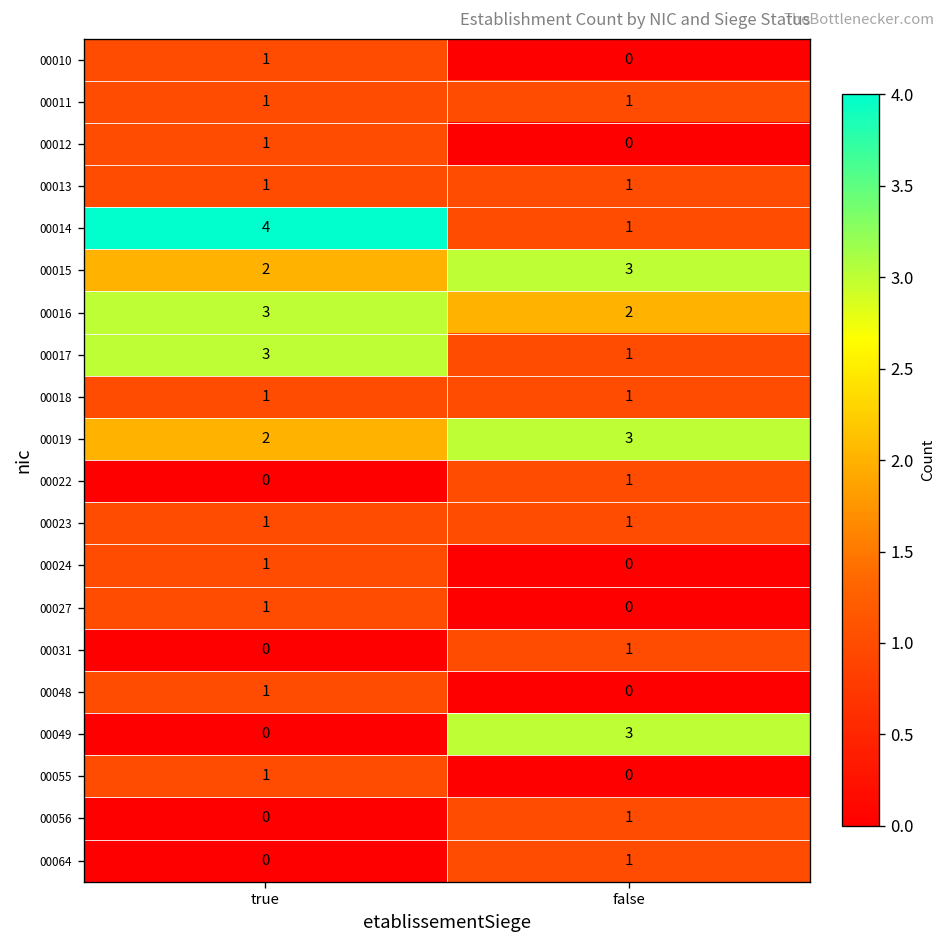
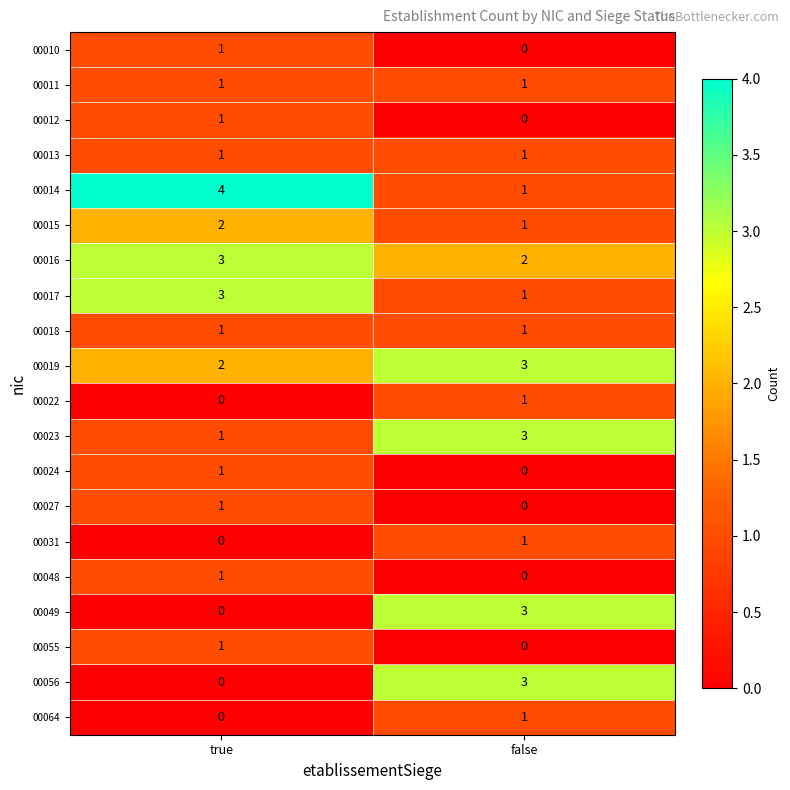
  {
    "00010": {
      "true": 1,
      "false": 0
    },
    "00011": {
      "true": 1,
      "false": 1
    },
    "00012": {
      "true": 1,
      "false": 0
    },
    "00013": {
      "true": 1,
      "false": 1
    },
    "00014": {
      "true": 4,
      "false": 1
    },
    "00015": {
      "true": 2,
-     "false": 3
+     "false": 1
    },
    "00016": {
      "true": 3,
      "false": 2
    },
    "00017": {
      "true": 3,
      "false": 1
    },
    "00018": {
      "true": 1,
      "false": 1
    },
    "00019": {
      "true": 2,
      "false": 3
    },
    "00022": {
      "true": 0,
      "false": 1
    },
    "00023": {
      "true": 1,
-     "false": 1
+     "false": 3
    },
    "00024": {
      "true": 1,
      "false": 0
    },
    "00027": {
      "true": 1,
      "false": 0
    },
    "00031": {
      "true": 0,
      "false": 1
    },
    "00048": {
      "true": 1,
      "false": 0
    },
    "00049": {
      "true": 0,
      "false": 3
    },
    "00055": {
      "true": 1,
      "false": 0
    },
    "00056": {
      "true": 0,
-     "false": 1
+     "false": 3
    },
    "00064": {
      "true": 0,
      "false": 1
    }
  }
